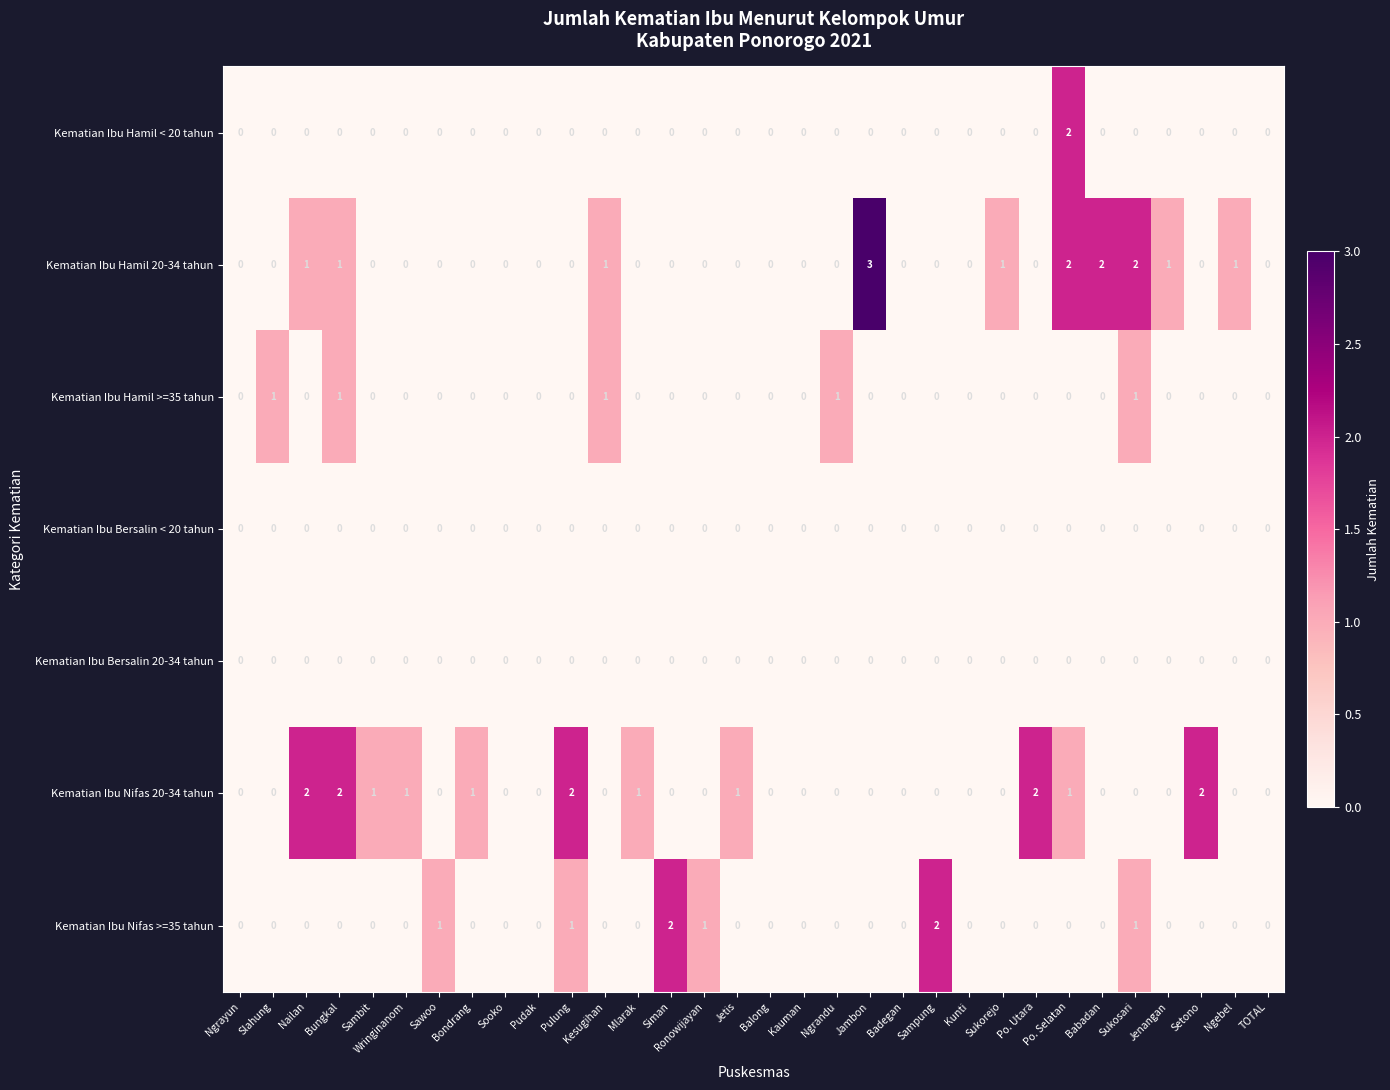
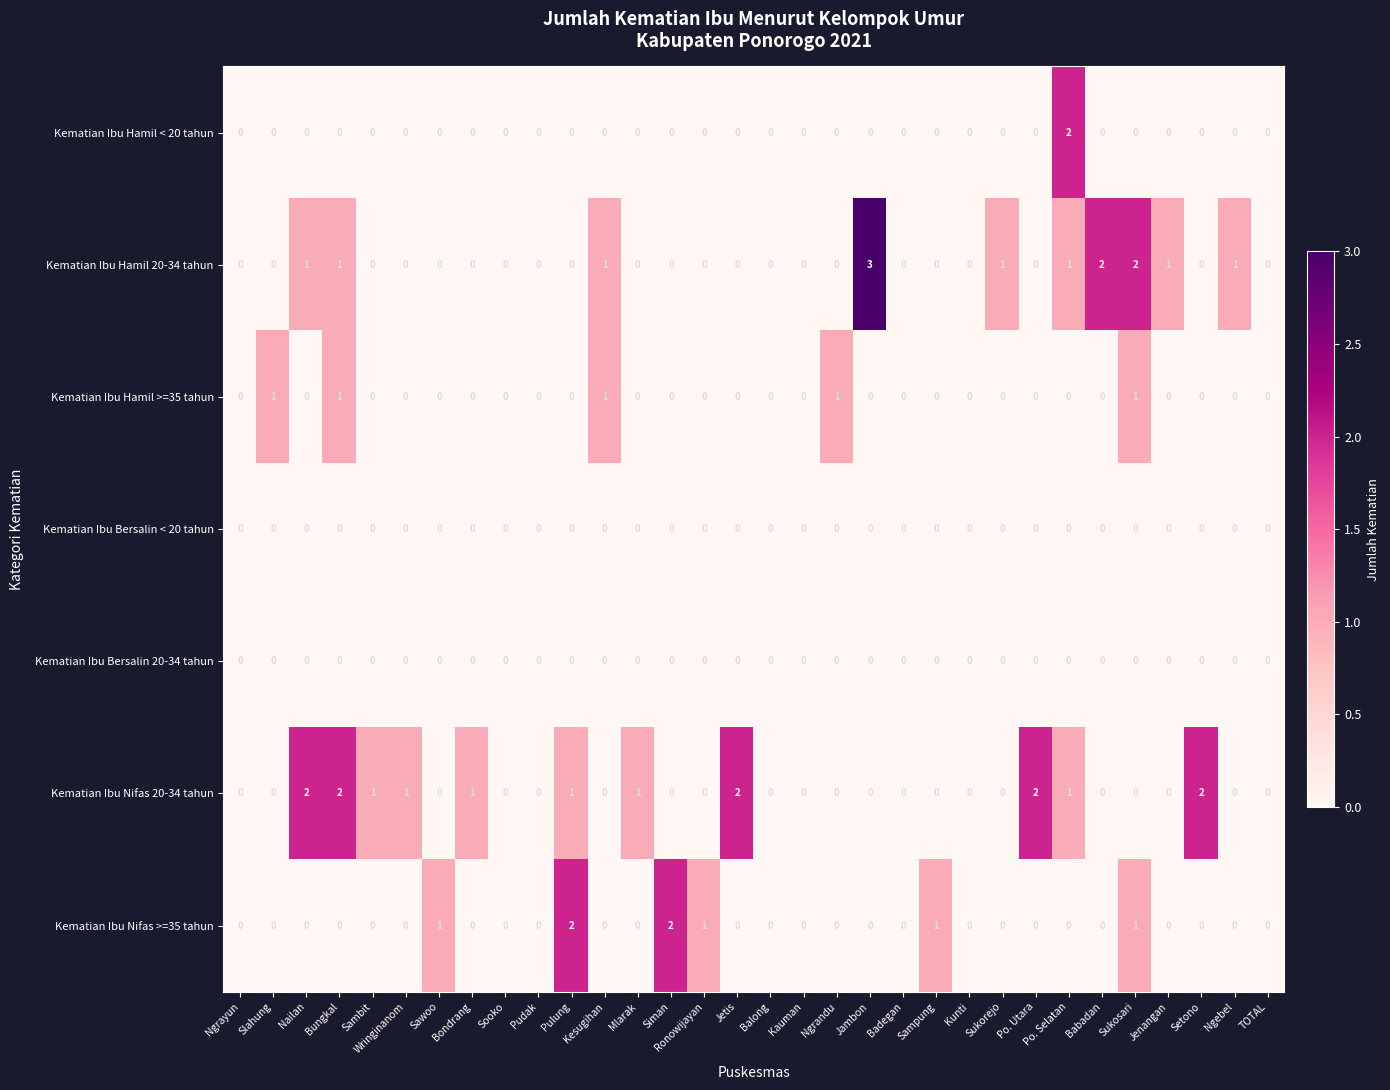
  {
    "Kematian Ibu Hamil < 20 tahun": {
      "Po. Selatan": 2
    },
    "Kematian Ibu Hamil 20-34 tahun": {
      "Nailan": 1,
      "Bungkal": 1,
      "Kesugihan": 1,
      "Jambon": 3,
      "Sukorejo": 1,
-     "Po. Selatan": 2,
+     "Po. Selatan": 1,
      "Babadan": 2,
      "Sukosari": 2,
      "Jenangan": 1,
      "Ngebel": 1
    },
    "Kematian Ibu Hamil >=35 tahun": {
      "Slahung": 1,
      "Bungkal": 1,
      "Kesugihan": 1,
      "Ngrandu": 1,
      "Sukosari": 1
    },
    "Kematian Ibu Nifas 20-34 tahun": {
      "Nailan": 2,
      "Bungkal": 2,
      "Sambit": 1,
      "Wringinanom": 1,
      "Bondrang": 1,
-     "Pulung": 2,
+     "Pulung": 1,
      "Mlarak": 1,
-     "Jetis": 1,
+     "Jetis": 2,
      "Po. Utara": 2,
      "Po. Selatan": 1,
      "Setono": 2
    },
    "Kematian Ibu Nifas >=35 tahun": {
      "Sawoo": 1,
-     "Pulung": 1,
+     "Pulung": 2,
      "Siman": 2,
      "Ronowijayan": 1,
-     "Sampung": 2,
+     "Sampung": 1,
      "Sukosari": 1
    }
  }
